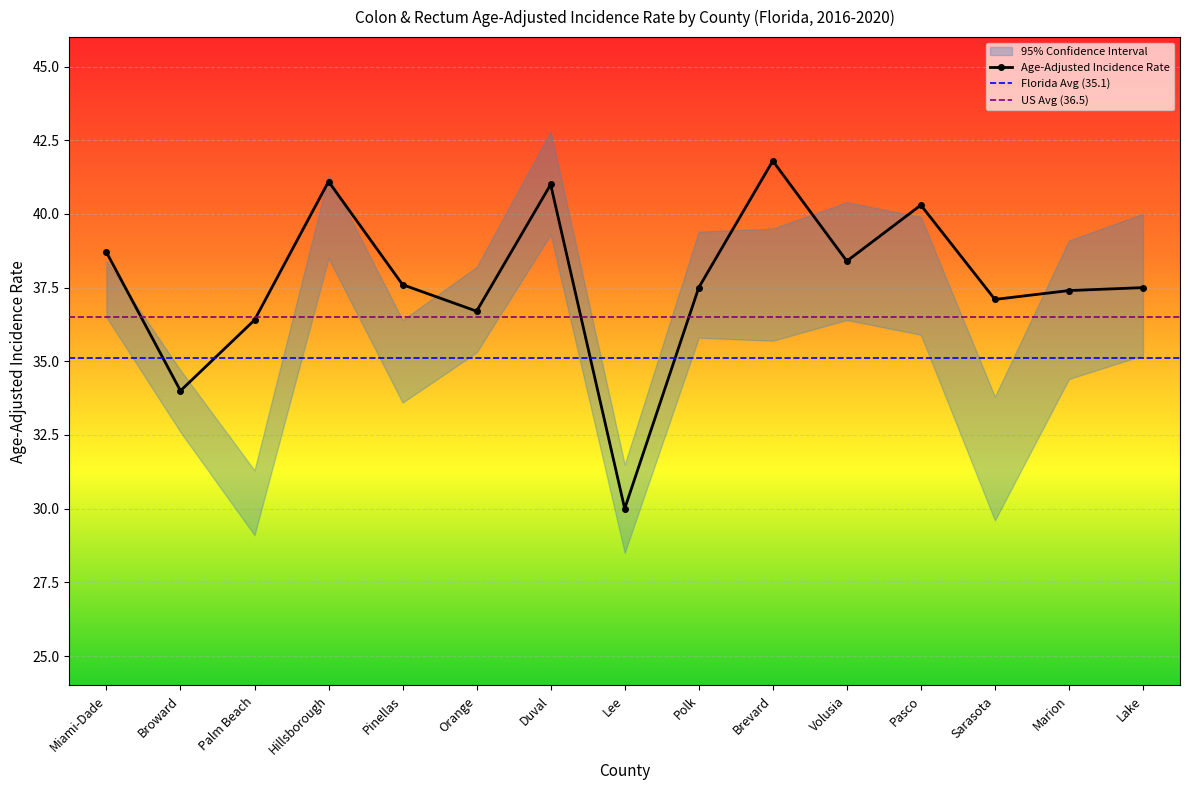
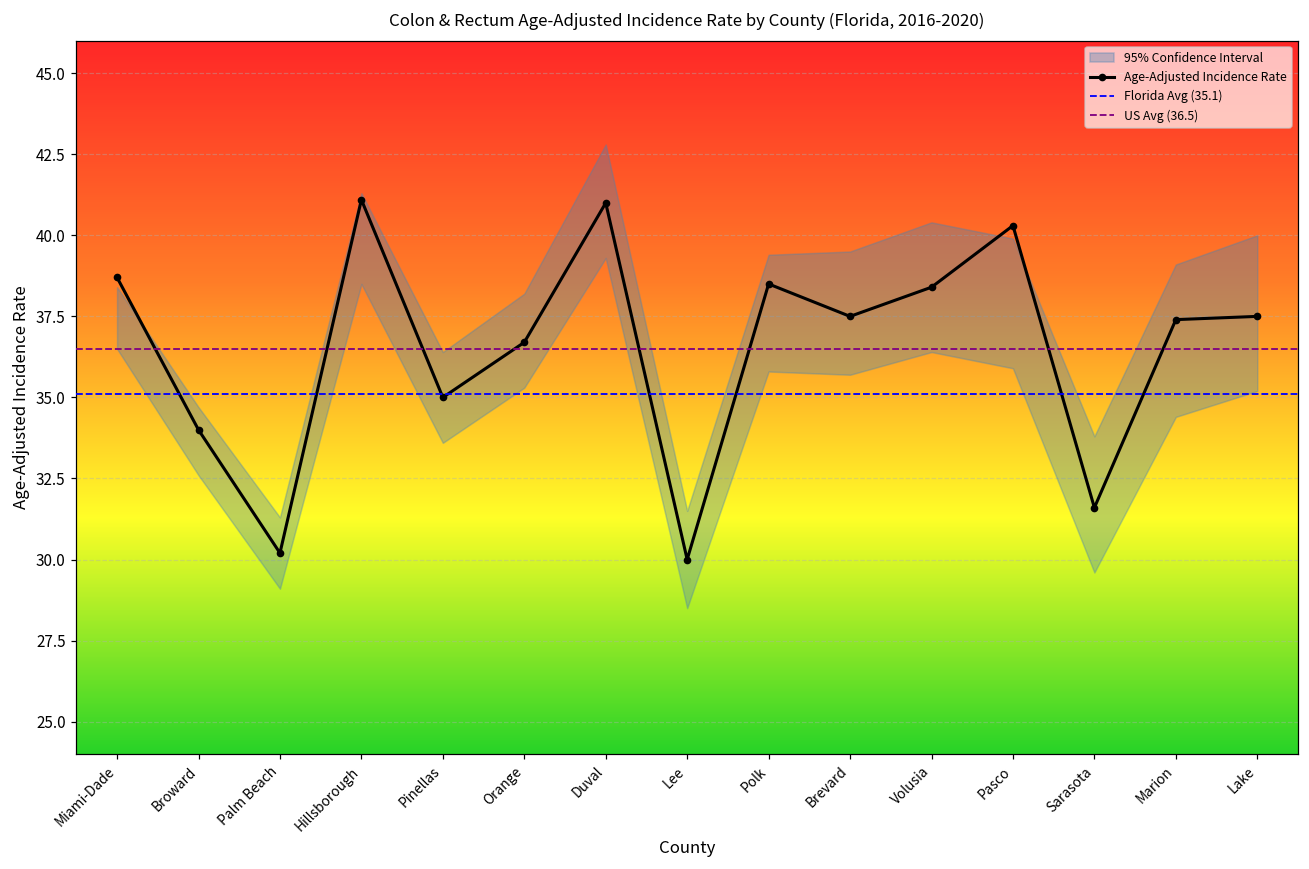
  {
    "Age-Adjusted Incidence Rate": {
      "Miami-Dade": 38.7,
      "Broward": 34.0,
-     "Palm Beach": 36.4,
+     "Palm Beach": 30.2,
      "Hillsborough": 41.1,
-     "Pinellas": 37.6,
+     "Pinellas": 35.0,
      "Orange": 36.7,
      "Duval": 41.0,
      "Lee": 30.0,
-     "Polk": 37.5,
-     "Brevard": 41.8,
+     "Polk": 38.5,
+     "Brevard": 37.5,
      "Volusia": 38.4,
      "Pasco": 40.3,
-     "Sarasota": 37.1,
+     "Sarasota": 31.6,
      "Marion": 37.4,
      "Lake": 37.5
    }
  }
